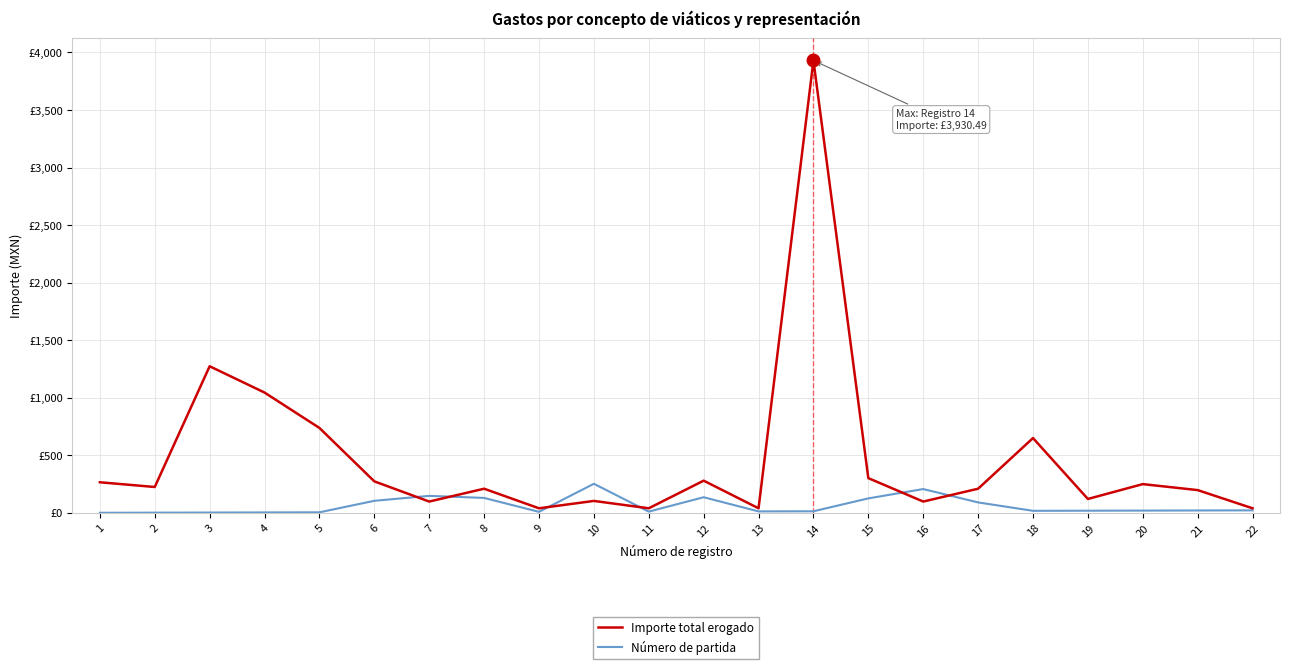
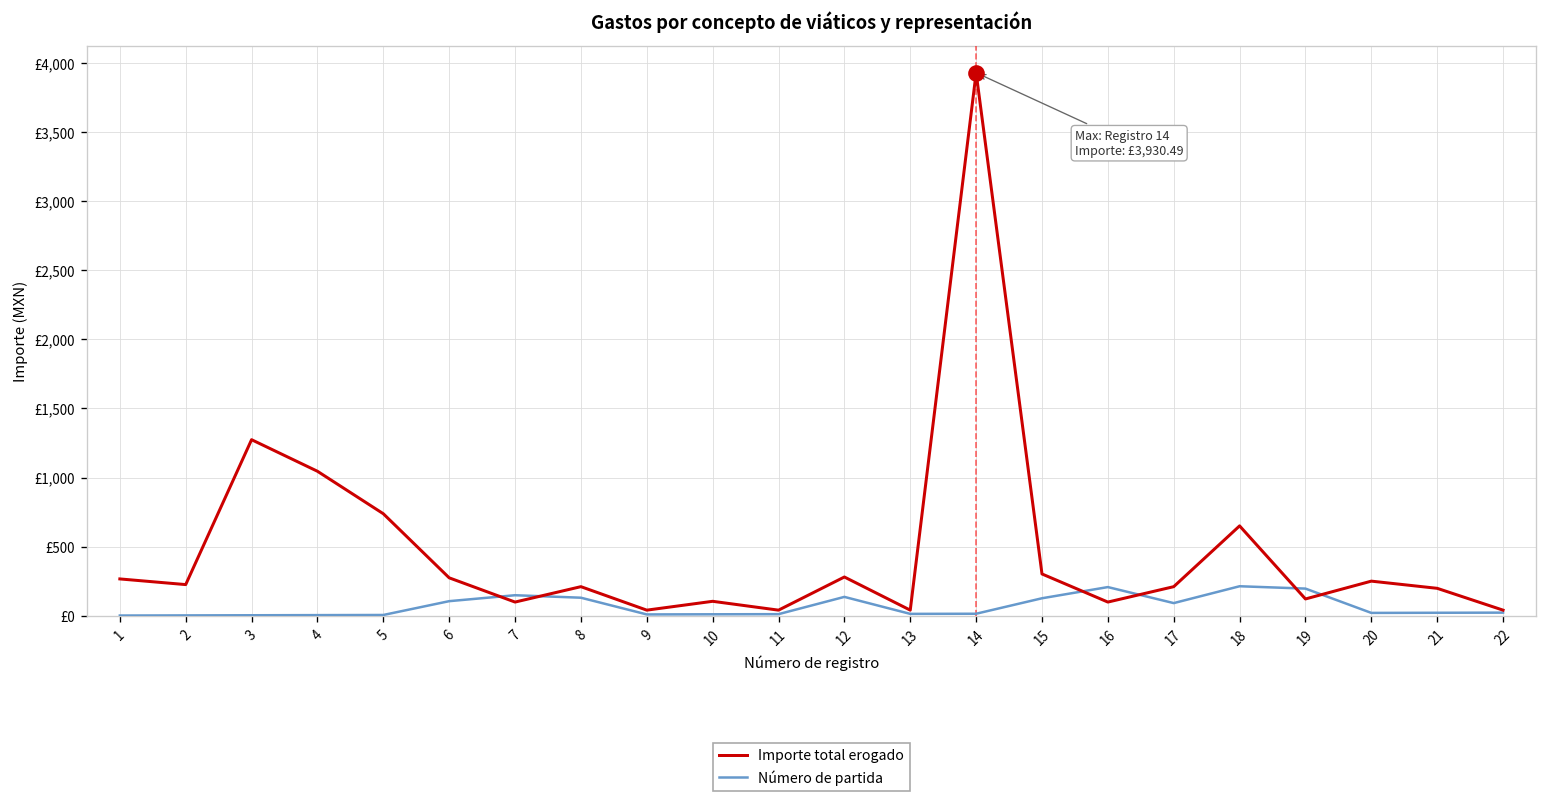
  {
    "Número de partida": {
      "1": "£0",
      "2": "£0",
      "3": "£0",
      "4": "£0",
      "5": "£10",
      "6": "£110",
      "7": "£150",
      "8": "£130",
      "9": "£10",
-     "10": "£250",
+     "10": "£10",
      "11": "£10",
      "12": "£140",
      "13": "£10",
      "14": "£10",
      "15": "£130",
      "16": "£210",
      "17": "£90",
-     "18": "£20",
-     "19": "£20",
+     "18": "£210",
+     "19": "£200",
      "20": "£20",
      "21": "£20"
    }
  }
